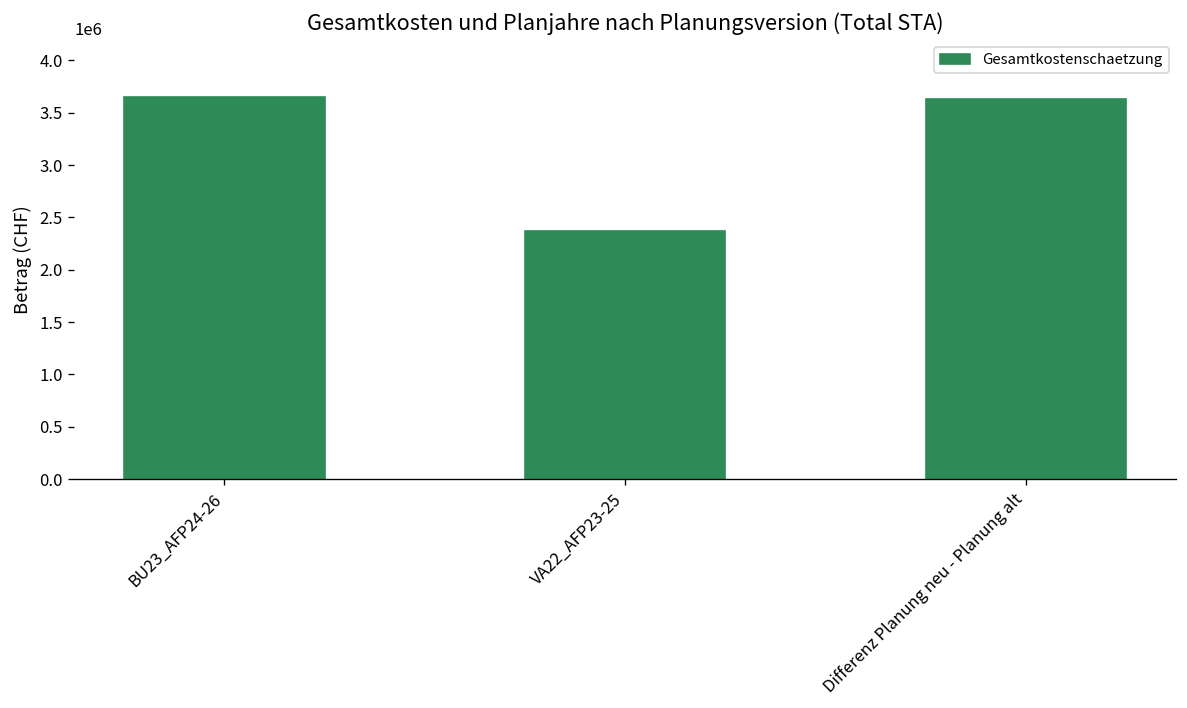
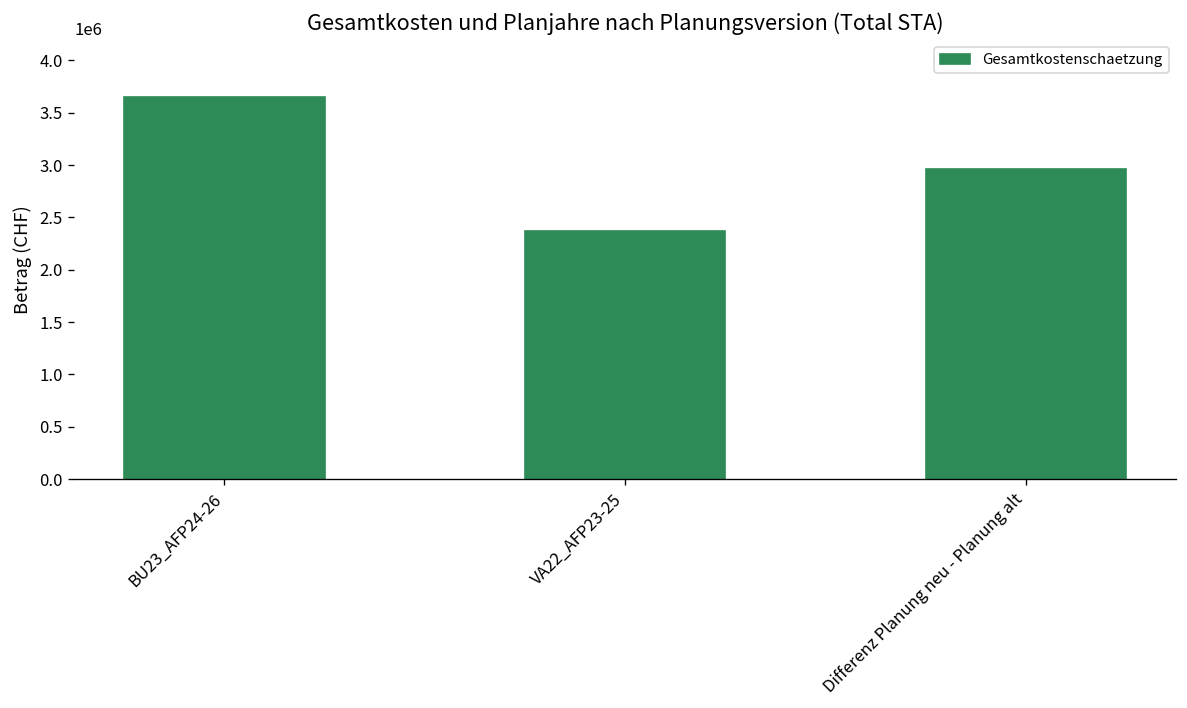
  {
    "BU23_AFP24-26": 3700000,
    "VA22_AFP23-25": 2400000,
-   "Differenz Planung neu - Planung alt": 3600000
+   "Differenz Planung neu - Planung alt": 3000000
  }
